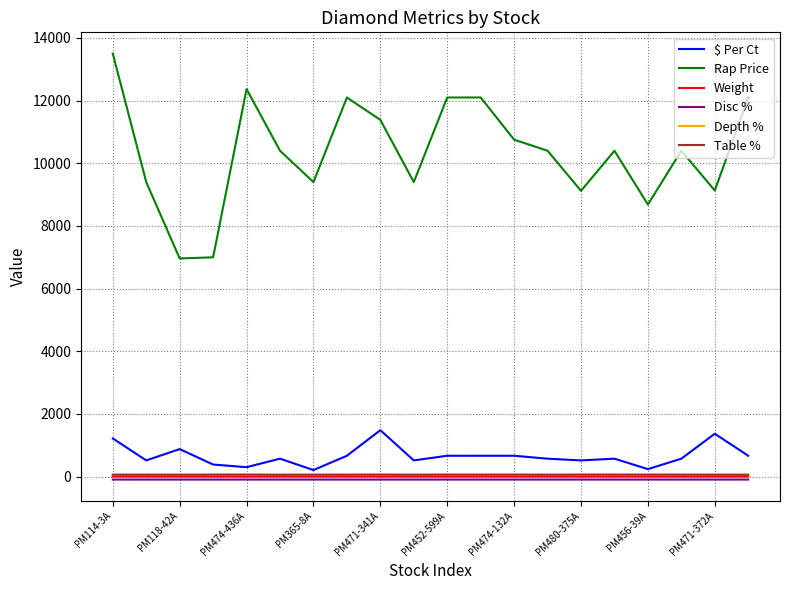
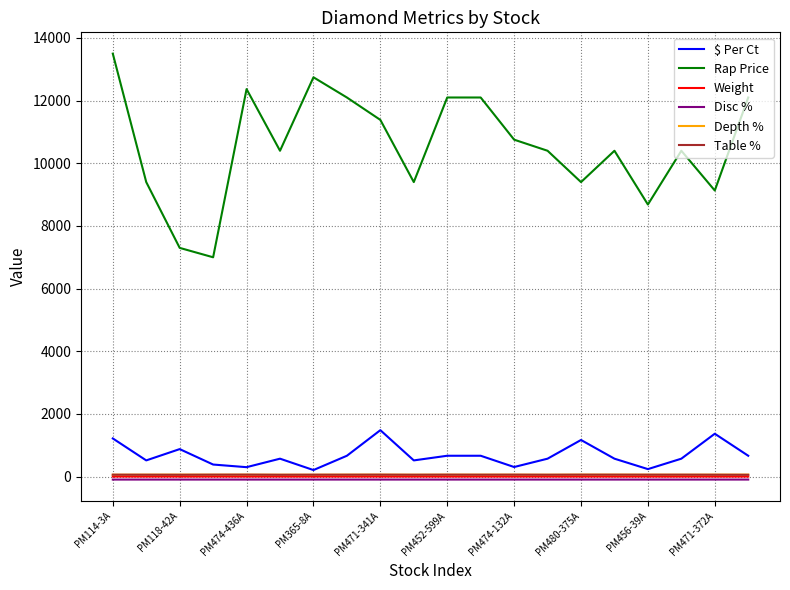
  {
    "$ Per Ct": {
      "PM114-3A": 1200,
      "PM118-42A": 900,
      "PM474-436A": 300,
      "PM365-8A": 200,
      "PM471-341A": 1500,
      "PM452-599A": 700,
-     "PM474-132A": 700,
-     "PM480-375A": 500,
+     "PM474-132A": 300,
+     "PM480-375A": 1200,
      "PM456-39A": 200,
      "PM471-372A": 1400
    },
    "Rap Price": {
      "PM114-3A": 13500,
-     "PM118-42A": 7000,
+     "PM118-42A": 7300,
      "PM474-436A": 12400,
-     "PM365-8A": 9400,
+     "PM365-8A": 12700,
      "PM471-341A": 11400,
      "PM452-599A": 12100,
      "PM474-132A": 10800,
-     "PM480-375A": 9100,
+     "PM480-375A": 9400,
      "PM456-39A": 8700,
      "PM471-372A": 9100
    },
    "Disc %": {
      "PM114-3A": -100,
      "PM118-42A": -100,
      "PM474-436A": -100,
      "PM365-8A": -100,
      "PM471-341A": -100,
      "PM452-599A": -100,
      "PM474-132A": -100,
      "PM480-375A": -100,
      "PM456-39A": -100,
      "PM471-372A": -100
    }
  }
